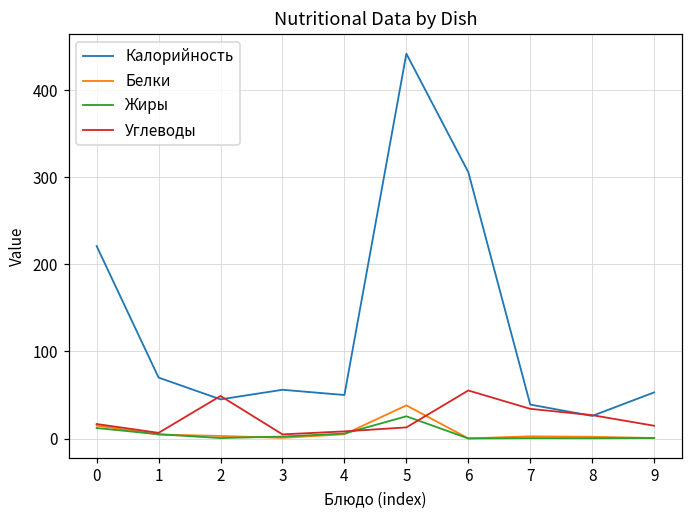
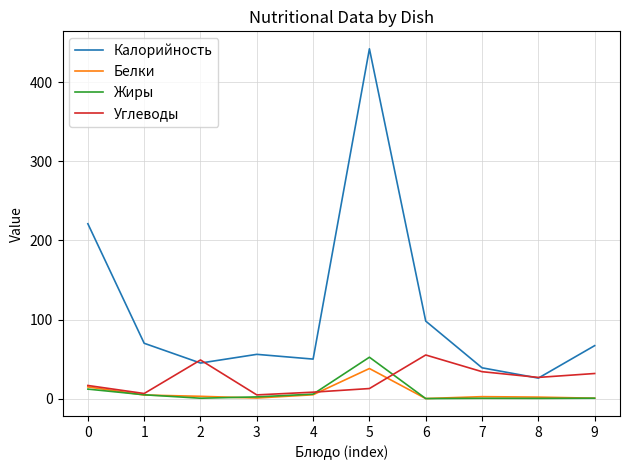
  {
    "Калорийность": {
      "0": 220,
      "1": 70,
      "2": 50,
      "3": 60,
      "4": 50,
      "5": 440,
-     "6": 310,
+     "6": 100,
      "7": 40,
-     "9": 50
+     "9": 70
    },
    "Белки": {
      "5": 40
    },
    "Жиры": {
-     "5": 30
+     "5": 50
    },
    "Углеводы": {
      "2": 50,
      "5": 10,
      "6": 60,
      "7": 30,
-     "9": 10
+     "9": 30
    }
  }
